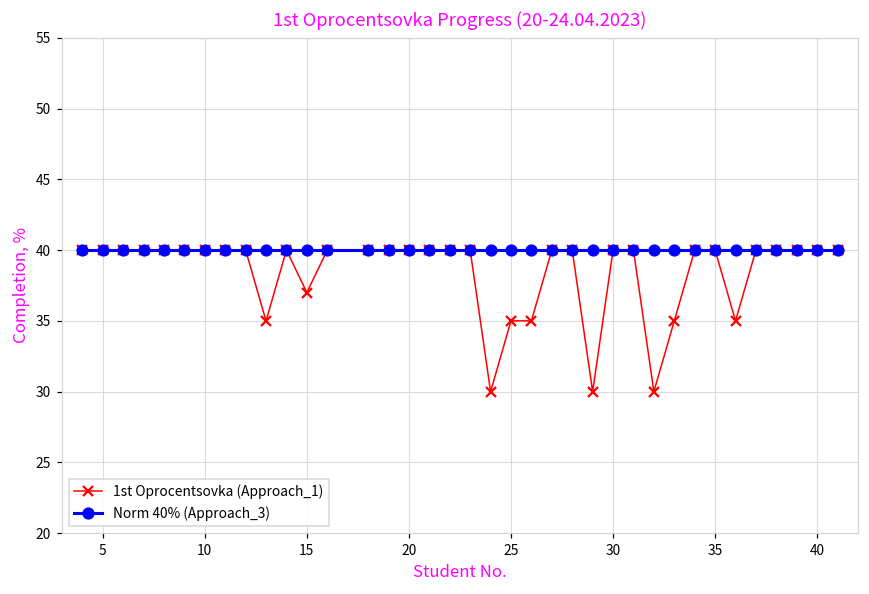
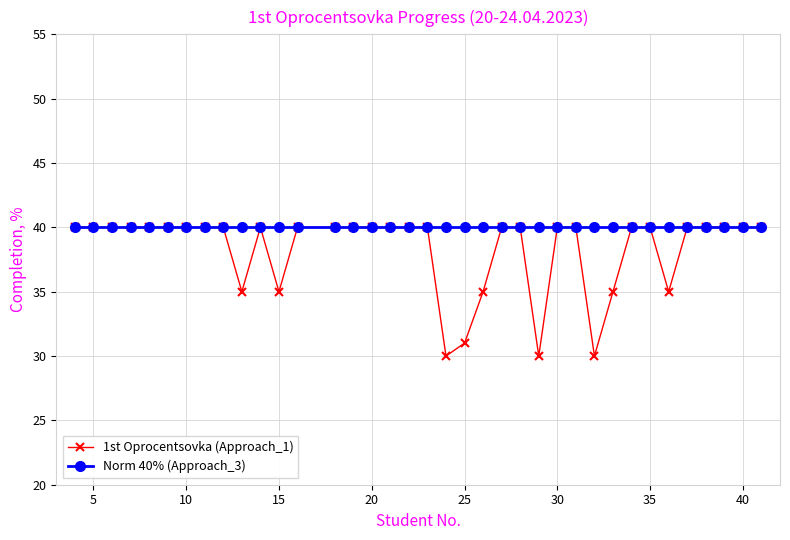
  {
    "1st Oprocentsovka (Approach_1)": {
-     "15": 37,
-     "25": 35
+     "15": 35,
+     "25": 31
    },
    "Norm 40% (Approach_3)": {
      "15": 40,
      "25": 40
    }
  }
